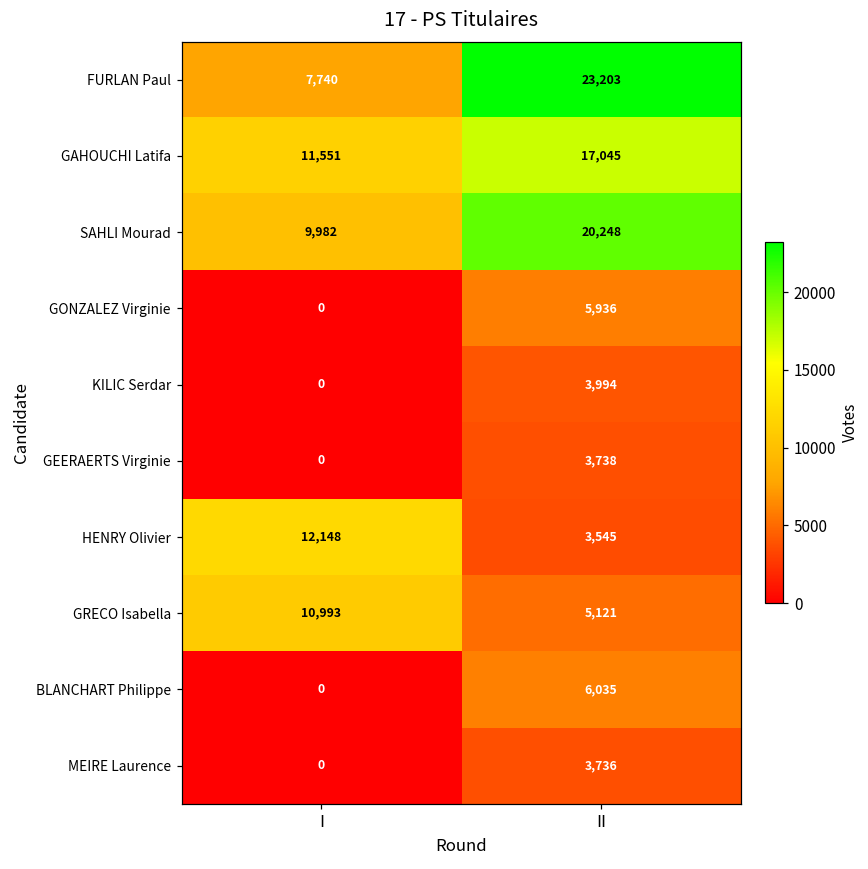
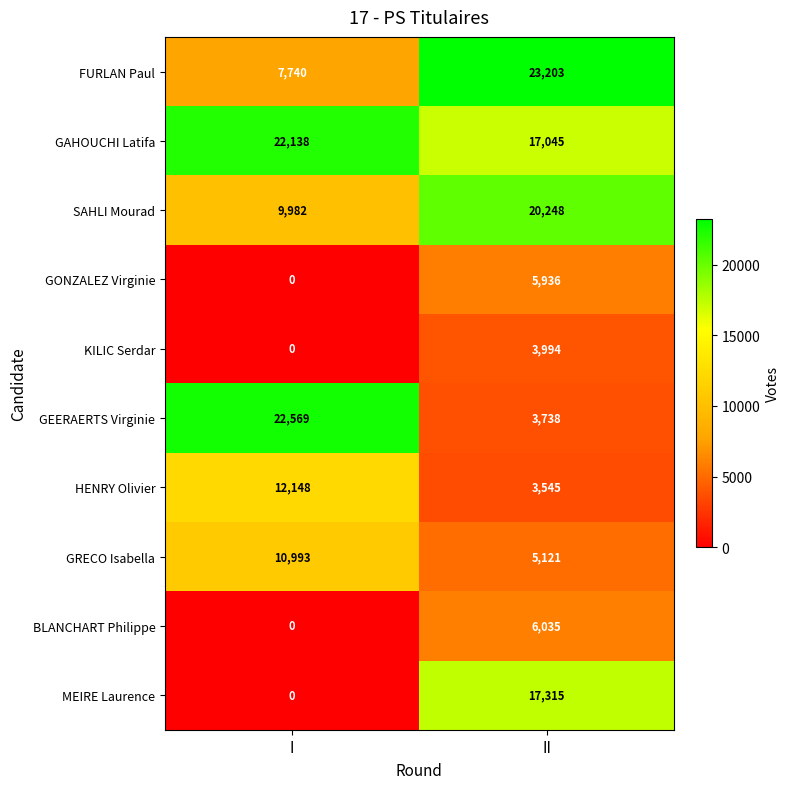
  {
    "FURLAN Paul": {
      "I": "7,740",
      "II": "23,203"
    },
    "GAHOUCHI Latifa": {
-     "I": "11,551",
+     "I": "22,138",
      "II": "17,045"
    },
    "SAHLI Mourad": {
      "I": "9,982",
      "II": "20,248"
    },
    "GONZALEZ Virginie": {
      "I": "0",
      "II": "5,936"
    },
    "KILIC Serdar": {
      "I": "0",
      "II": "3,994"
    },
    "GEERAERTS Virginie": {
-     "I": "0",
+     "I": "22,569",
      "II": "3,738"
    },
    "HENRY Olivier": {
      "I": "12,148",
      "II": "3,545"
    },
    "GRECO Isabella": {
      "I": "10,993",
      "II": "5,121"
    },
    "BLANCHART Philippe": {
      "I": "0",
      "II": "6,035"
    },
    "MEIRE Laurence": {
      "I": "0",
-     "II": "3,736"
+     "II": "17,315"
    }
  }
